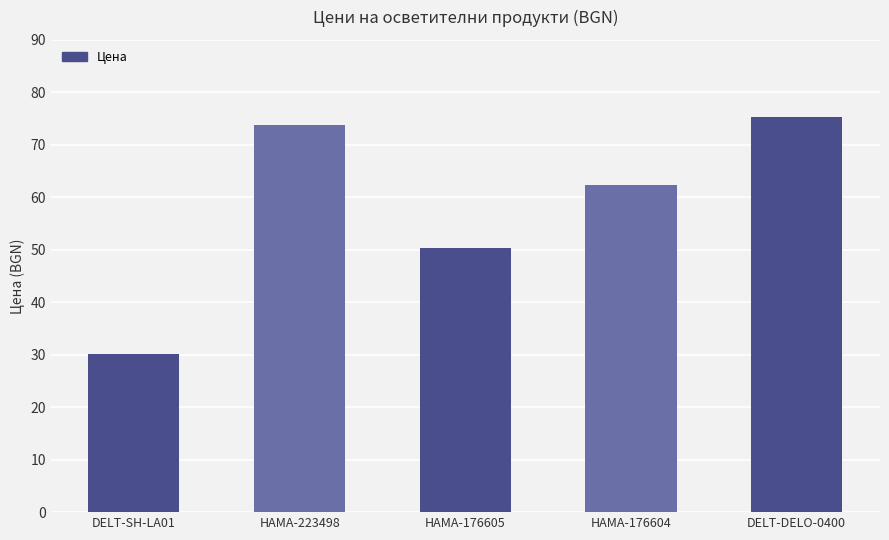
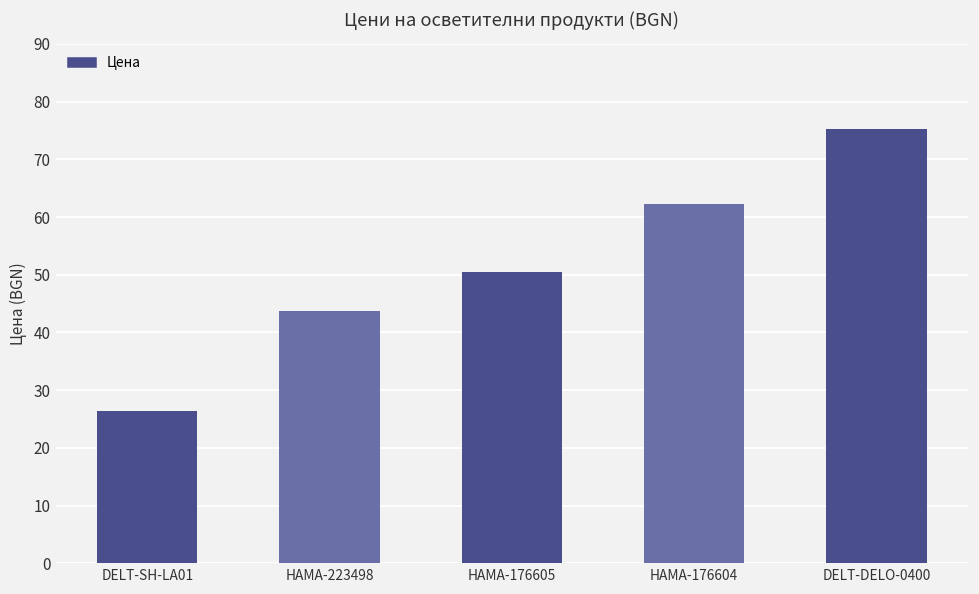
  {
-   "DELT-SH-LA01": 30,
-   "HAMA-223498": 74,
+   "DELT-SH-LA01": 26,
+   "HAMA-223498": 44,
    "HAMA-176605": 50,
    "HAMA-176604": 62,
    "DELT-DELO-0400": 75
  }
